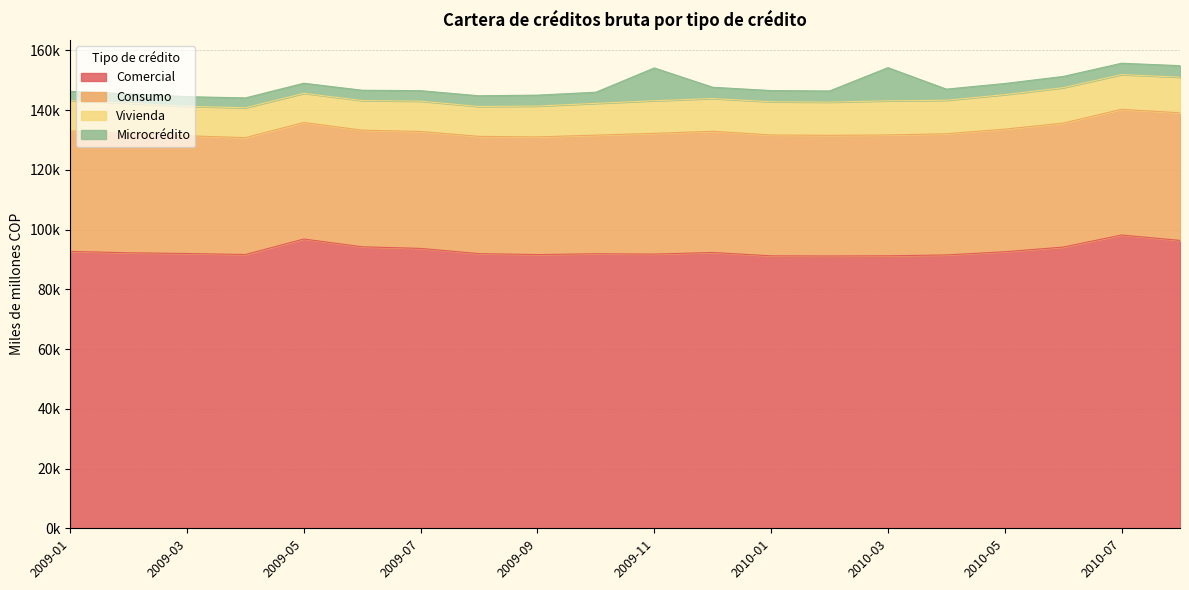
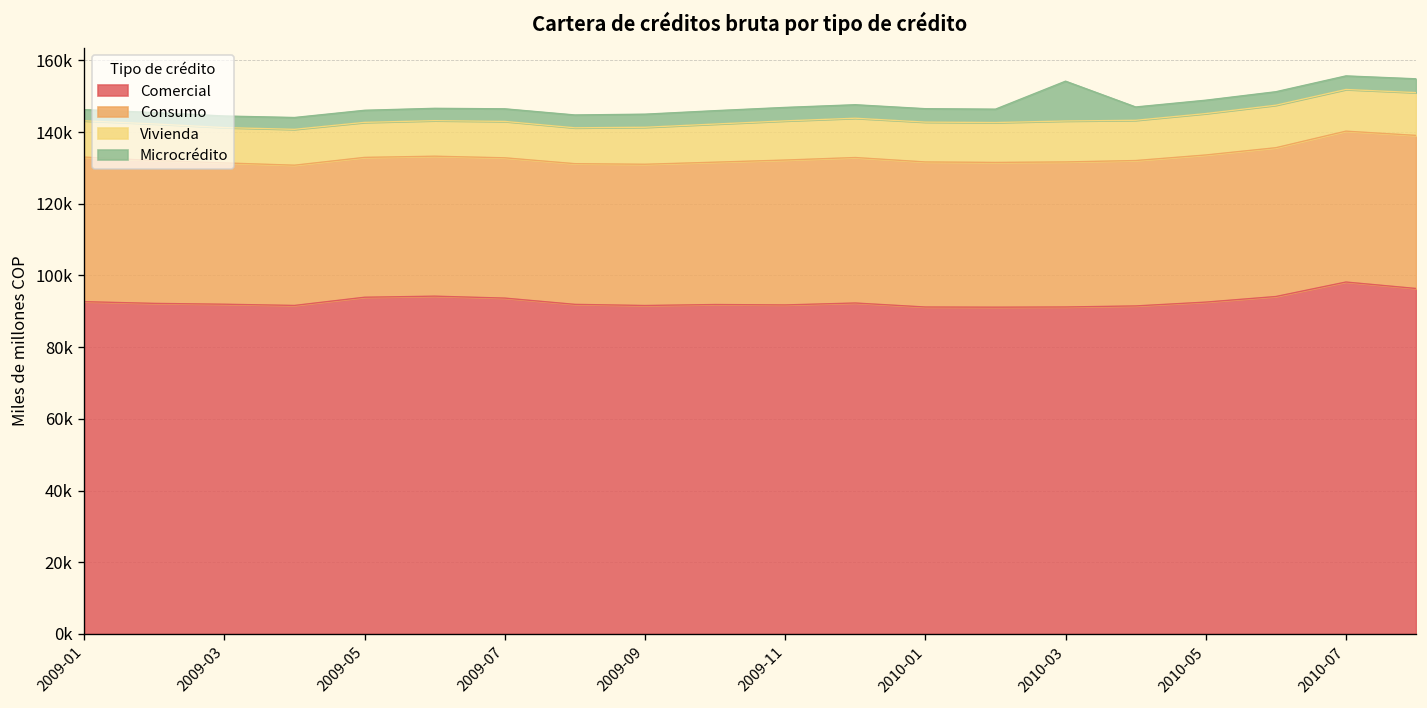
  {
    "Comercial": {
      "2009-01": 93000,
      "2009-03": 92000,
-     "2009-05": 97000,
+     "2009-05": 94000,
      "2009-07": 94000,
      "2009-09": 92000,
      "2009-11": 92000,
      "2010-01": 91000,
      "2010-03": 91000,
      "2010-05": 93000,
      "2010-07": 98000
    },
    "Microcrédito": {
      "2009-01": 3000,
      "2009-05": 3000,
      "2009-07": 4000,
      "2009-09": 4000,
-     "2009-11": 11000,
+     "2009-11": 4000,
      "2010-01": 4000,
      "2010-03": 11000,
      "2010-05": 4000,
      "2010-07": 4000
    }
  }
